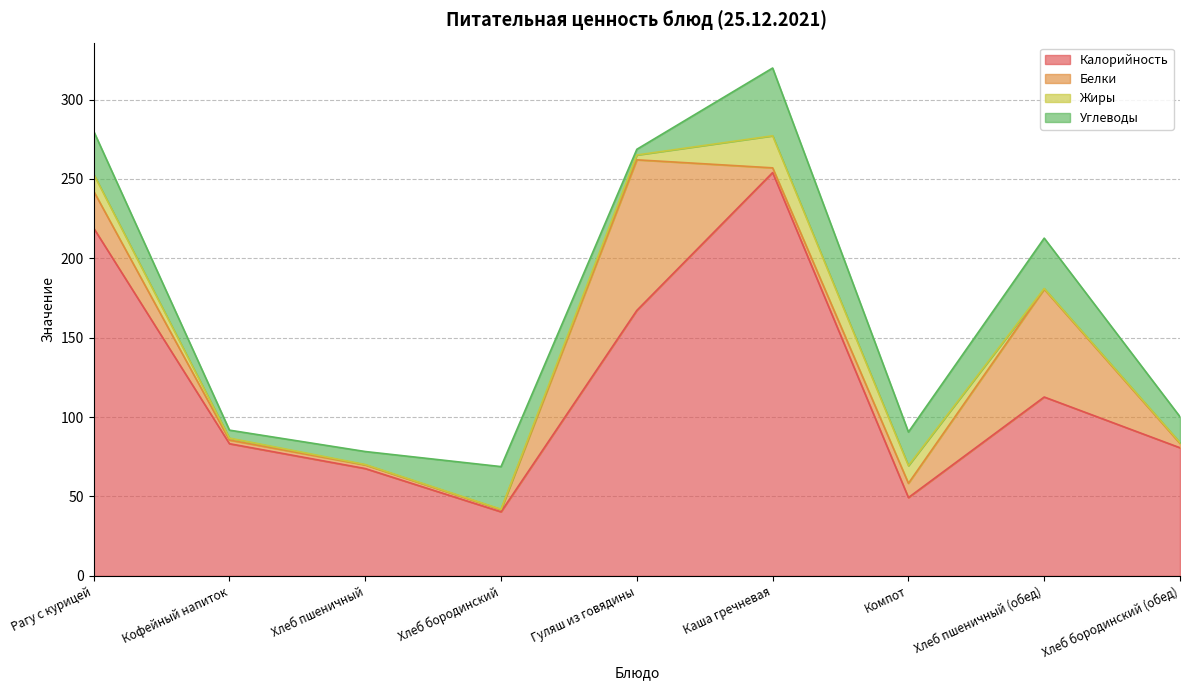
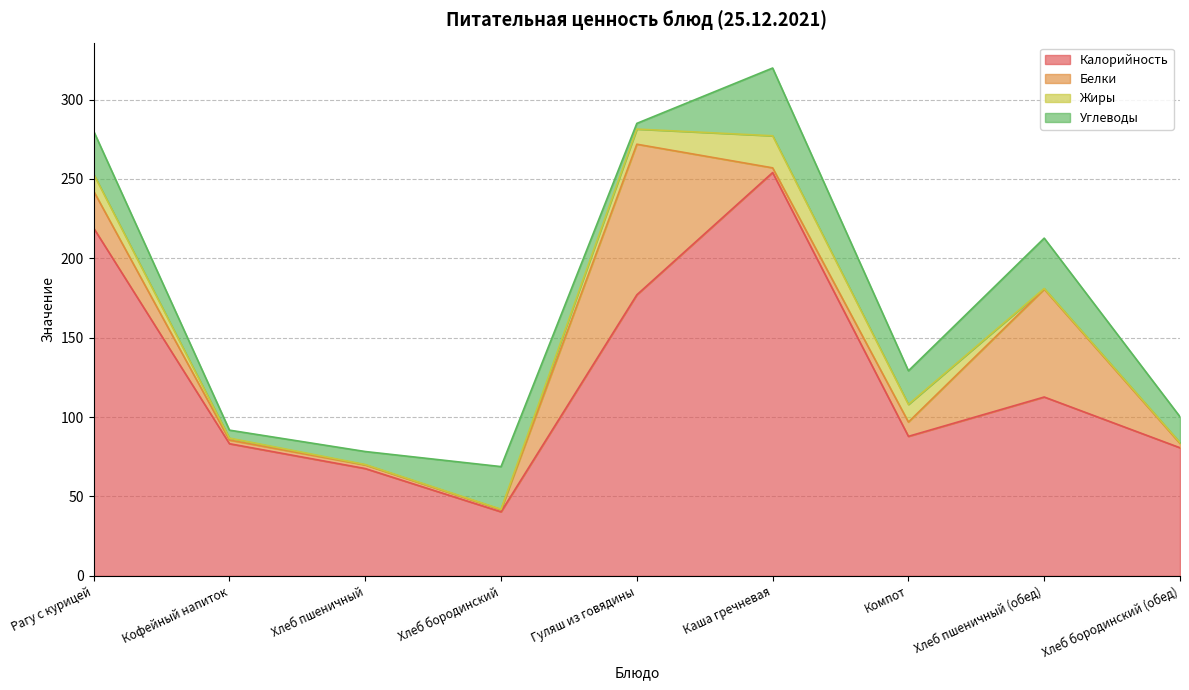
  {
    "Калорийность": {
      "Рагу с курицей": 219,
      "Кофейный напиток": 83,
      "Хлеб пшеничный": 68,
-     "Гуляш из говядины": 167,
+     "Гуляш из говядины": 177,
      "Каша гречневая": 254,
-     "Компот": 49,
+     "Компот": 88,
      "Хлеб пшеничный (обед)": 113,
      "Хлеб бородинский (обед)": 81
    },
    "Белки": {
      "Рагу с курицей": 23,
      "Гуляш из говядины": 95,
      "Каша гречневая": 3,
      "Компот": 9
    },
    "Жиры": {
      "Рагу с курицей": 11,
-     "Гуляш из говядины": 3,
+     "Гуляш из говядины": 10,
      "Каша гречневая": 20,
      "Компот": 11
    },
    "Углеводы": {
      "Рагу с курицей": 27,
      "Кофейный напиток": 5,
      "Хлеб пшеничный": 8,
      "Хлеб бородинский": 27,
      "Гуляш из говядины": 4,
      "Каша гречневая": 43,
      "Компот": 21,
      "Хлеб пшеничный (обед)": 32,
      "Хлеб бородинский (обед)": 16
    }
  }
